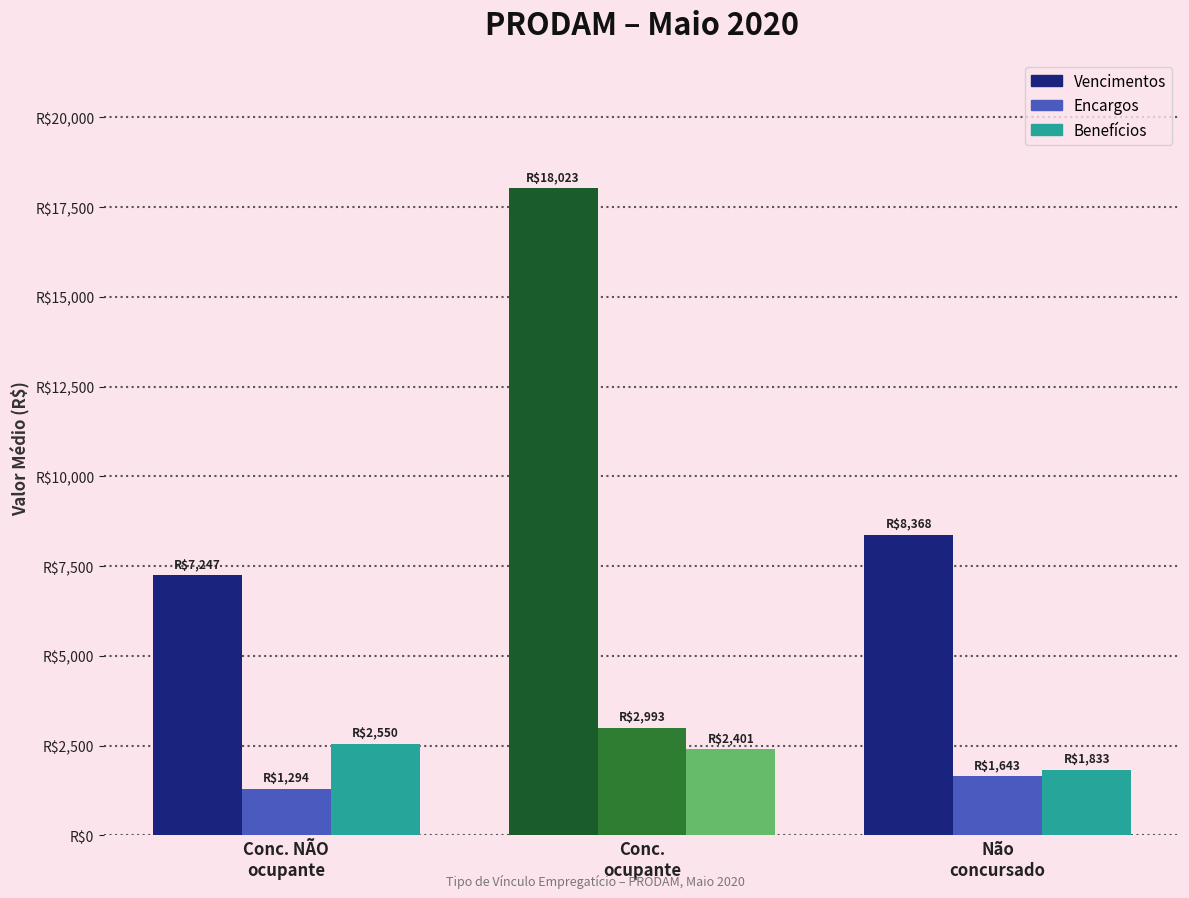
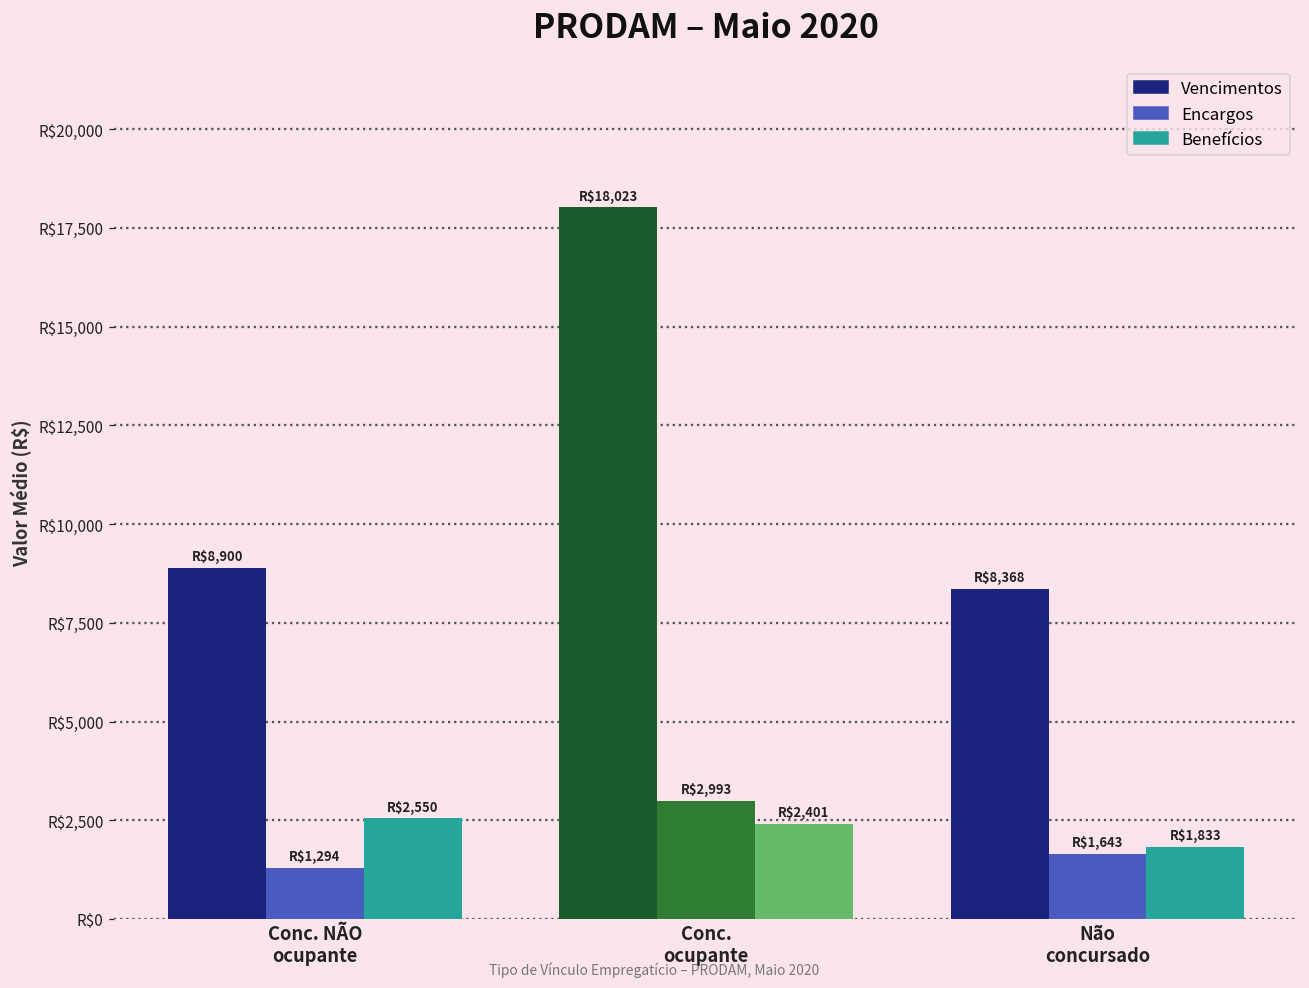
  {
    "Vencimentos": {
-     "Conc. NÃO ocupante": "$7,247",
+     "Conc. NÃO ocupante": "$8,900",
      "Conc. ocupante": "$18,023",
      "Não concursado": "$8,368"
    },
    "Encargos": {
      "Conc. NÃO ocupante": "$1,294",
      "Conc. ocupante": "$2,993",
      "Não concursado": "$1,643"
    },
    "Benefícios": {
      "Conc. NÃO ocupante": "$2,550",
      "Conc. ocupante": "$2,401",
      "Não concursado": "$1,833"
    }
  }
